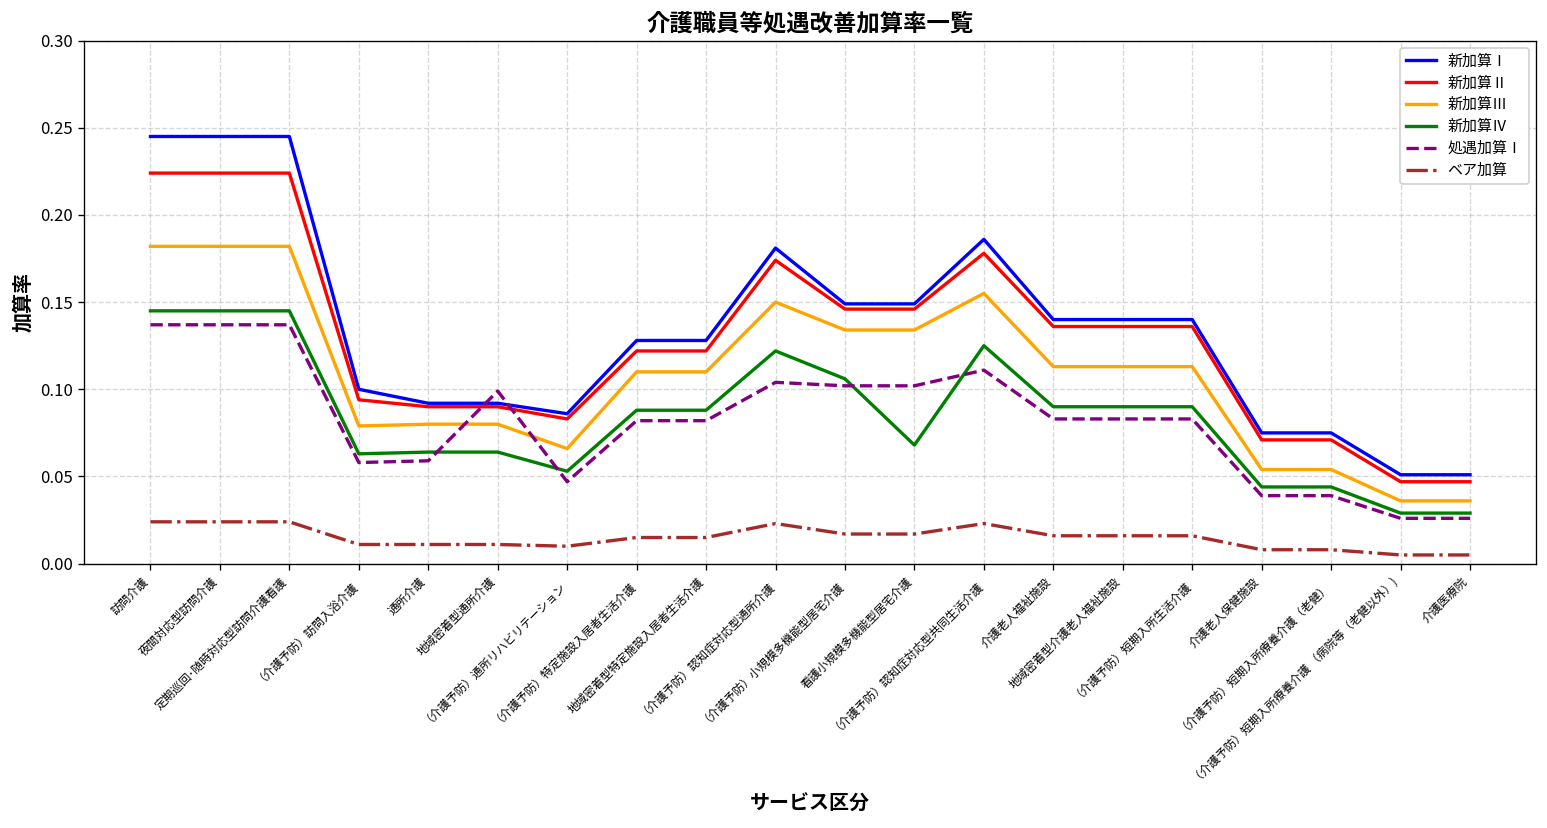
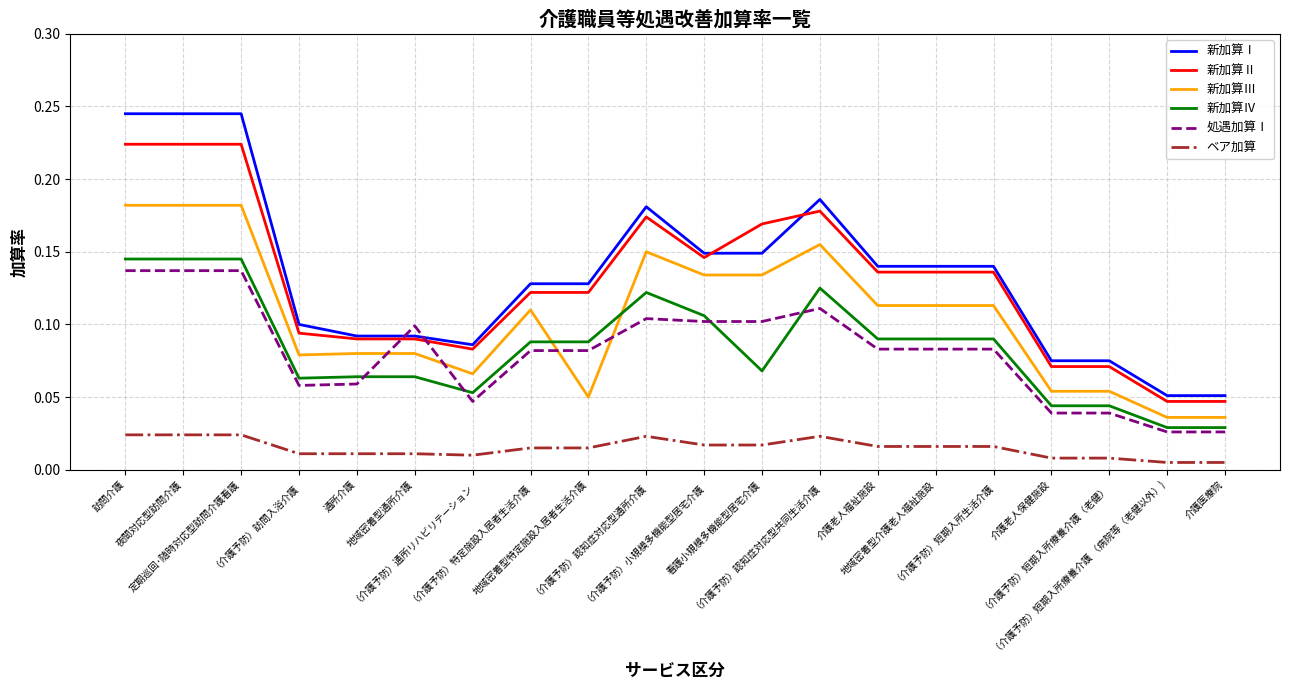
  {
    "新加算Ⅰ": {
      "訪問介護": 0.245,
      "夜間対応型訪問介護": 0.245,
      "定期巡回･随時対応型訪問介護看護": 0.245,
      "（介護予防）訪問入浴介護": 0.100,
      "通所介護": 0.092,
      "地域密着型通所介護": 0.092,
      "（介護予防）通所リハビリテーション": 0.086,
      "（介護予防）特定施設入居者生活介護": 0.128,
      "地域密着型特定施設入居者生活介護": 0.128,
      "（介護予防）認知症対応型通所介護": 0.181,
      "（介護予防）小規模多機能型居宅介護": 0.149,
      "看護小規模多機能型居宅介護": 0.149,
      "（介護予防）認知症対応型共同生活介護": 0.186,
      "介護老人福祉施設": 0.140,
      "地域密着型介護老人福祉施設": 0.140,
      "（介護予防）短期入所生活介護": 0.140,
      "介護老人保健施設": 0.075,
      "（介護予防）短期入所療養介護（老健）": 0.075,
      "（介護予防）短期入所療養介護 （病院等（老健以外）)": 0.051,
      "介護医療院": 0.051
    },
    "新加算Ⅱ": {
      "訪問介護": 0.224,
      "夜間対応型訪問介護": 0.224,
      "定期巡回･随時対応型訪問介護看護": 0.224,
      "（介護予防）訪問入浴介護": 0.094,
      "通所介護": 0.090,
      "地域密着型通所介護": 0.090,
      "（介護予防）通所リハビリテーション": 0.083,
      "（介護予防）特定施設入居者生活介護": 0.122,
      "地域密着型特定施設入居者生活介護": 0.122,
      "（介護予防）認知症対応型通所介護": 0.174,
      "（介護予防）小規模多機能型居宅介護": 0.146,
-     "看護小規模多機能型居宅介護": 0.146,
+     "看護小規模多機能型居宅介護": 0.169,
      "（介護予防）認知症対応型共同生活介護": 0.178,
      "介護老人福祉施設": 0.136,
      "地域密着型介護老人福祉施設": 0.136,
      "（介護予防）短期入所生活介護": 0.136,
      "介護老人保健施設": 0.071,
      "（介護予防）短期入所療養介護（老健）": 0.071,
      "（介護予防）短期入所療養介護 （病院等（老健以外）)": 0.047,
      "介護医療院": 0.047
    },
    "新加算Ⅲ": {
      "訪問介護": 0.182,
      "夜間対応型訪問介護": 0.182,
      "定期巡回･随時対応型訪問介護看護": 0.182,
      "（介護予防）訪問入浴介護": 0.08,
      "通所介護": 0.08,
      "地域密着型通所介護": 0.08,
      "（介護予防）通所リハビリテーション": 0.066,
      "（介護予防）特定施設入居者生活介護": 0.11,
-     "地域密着型特定施設入居者生活介護": 0.11,
+     "地域密着型特定施設入居者生活介護": 0.05,
      "（介護予防）認知症対応型通所介護": 0.15,
      "（介護予防）小規模多機能型居宅介護": 0.134,
      "看護小規模多機能型居宅介護": 0.134,
      "（介護予防）認知症対応型共同生活介護": 0.155,
      "介護老人福祉施設": 0.113,
      "地域密着型介護老人福祉施設": 0.113,
      "（介護予防）短期入所生活介護": 0.113,
      "介護老人保健施設": 0.054,
      "（介護予防）短期入所療養介護（老健）": 0.054,
      "（介護予防）短期入所療養介護 （病院等（老健以外）)": 0.036,
      "介護医療院": 0.036
    },
    "新加算Ⅳ": {
      "訪問介護": 0.145,
      "夜間対応型訪問介護": 0.145,
      "定期巡回･随時対応型訪問介護看護": 0.145,
      "（介護予防）訪問入浴介護": 0.063,
      "通所介護": 0.064,
      "地域密着型通所介護": 0.064,
      "（介護予防）通所リハビリテーション": 0.053,
      "（介護予防）特定施設入居者生活介護": 0.088,
      "地域密着型特定施設入居者生活介護": 0.088,
      "（介護予防）認知症対応型通所介護": 0.122,
      "（介護予防）小規模多機能型居宅介護": 0.106,
      "看護小規模多機能型居宅介護": 0.068,
      "（介護予防）認知症対応型共同生活介護": 0.125,
      "介護老人福祉施設": 0.090,
      "地域密着型介護老人福祉施設": 0.090,
      "（介護予防）短期入所生活介護": 0.090,
      "介護老人保健施設": 0.044,
      "（介護予防）短期入所療養介護（老健）": 0.044,
      "（介護予防）短期入所療養介護 （病院等（老健以外）)": 0.029,
      "介護医療院": 0.029
    },
    "処遇加算Ⅰ": {
      "訪問介護": 0.137,
      "夜間対応型訪問介護": 0.137,
      "定期巡回･随時対応型訪問介護看護": 0.137,
      "（介護予防）訪問入浴介護": 0.058,
      "通所介護": 0.059,
      "地域密着型通所介護": 0.099,
      "（介護予防）通所リハビリテーション": 0.047,
      "（介護予防）特定施設入居者生活介護": 0.082,
      "地域密着型特定施設入居者生活介護": 0.082,
      "（介護予防）認知症対応型通所介護": 0.104,
      "（介護予防）小規模多機能型居宅介護": 0.102,
      "看護小規模多機能型居宅介護": 0.102,
      "（介護予防）認知症対応型共同生活介護": 0.111,
      "介護老人福祉施設": 0.083,
      "地域密着型介護老人福祉施設": 0.083,
      "（介護予防）短期入所生活介護": 0.083,
      "介護老人保健施設": 0.039,
      "（介護予防）短期入所療養介護（老健）": 0.039,
      "（介護予防）短期入所療養介護 （病院等（老健以外）)": 0.026,
      "介護医療院": 0.026
    },
    "ベア加算": {
      "訪問介護": 0.024,
      "夜間対応型訪問介護": 0.024,
      "定期巡回･随時対応型訪問介護看護": 0.024,
      "（介護予防）訪問入浴介護": 0.011,
      "通所介護": 0.011,
      "地域密着型通所介護": 0.011,
      "（介護予防）通所リハビリテーション": 0.010,
      "（介護予防）特定施設入居者生活介護": 0.015,
      "地域密着型特定施設入居者生活介護": 0.015,
      "（介護予防）認知症対応型通所介護": 0.023,
      "（介護予防）小規模多機能型居宅介護": 0.017,
      "看護小規模多機能型居宅介護": 0.017,
      "（介護予防）認知症対応型共同生活介護": 0.023,
      "介護老人福祉施設": 0.016,
      "地域密着型介護老人福祉施設": 0.016,
      "（介護予防）短期入所生活介護": 0.016,
      "介護老人保健施設": 0.008,
      "（介護予防）短期入所療養介護（老健）": 0.008,
      "（介護予防）短期入所療養介護 （病院等（老健以外）)": 0.005,
      "介護医療院": 0.005
    }
  }
